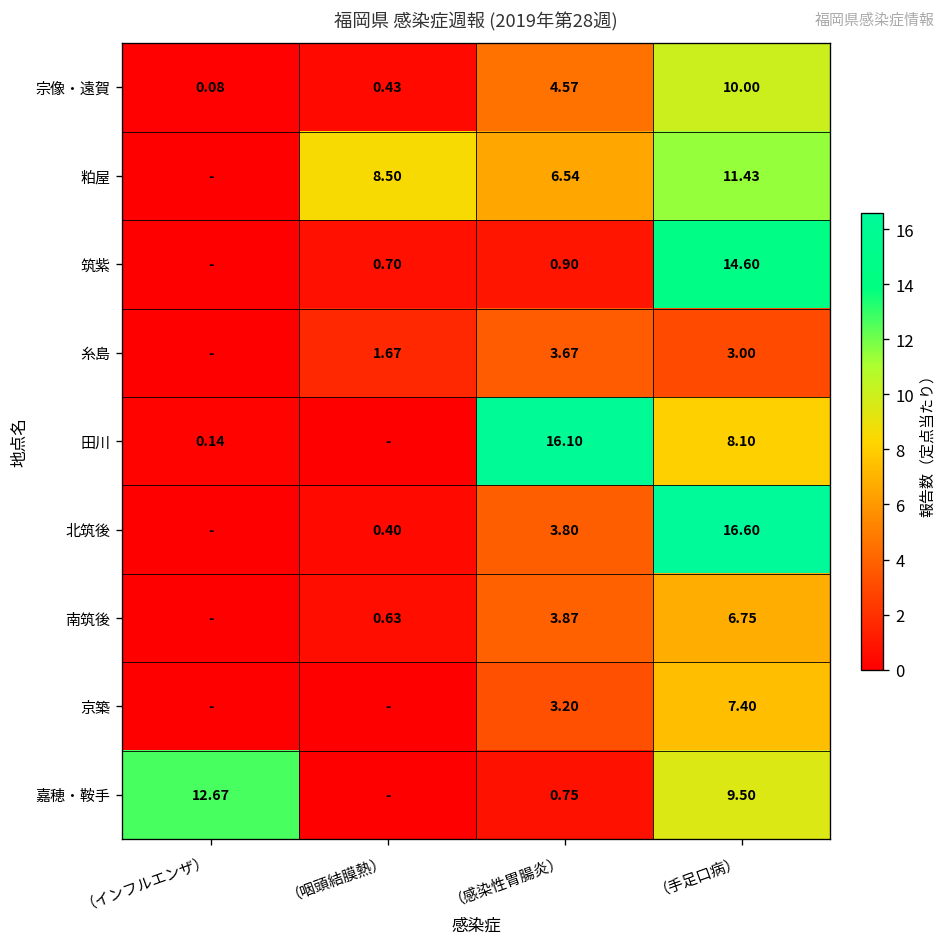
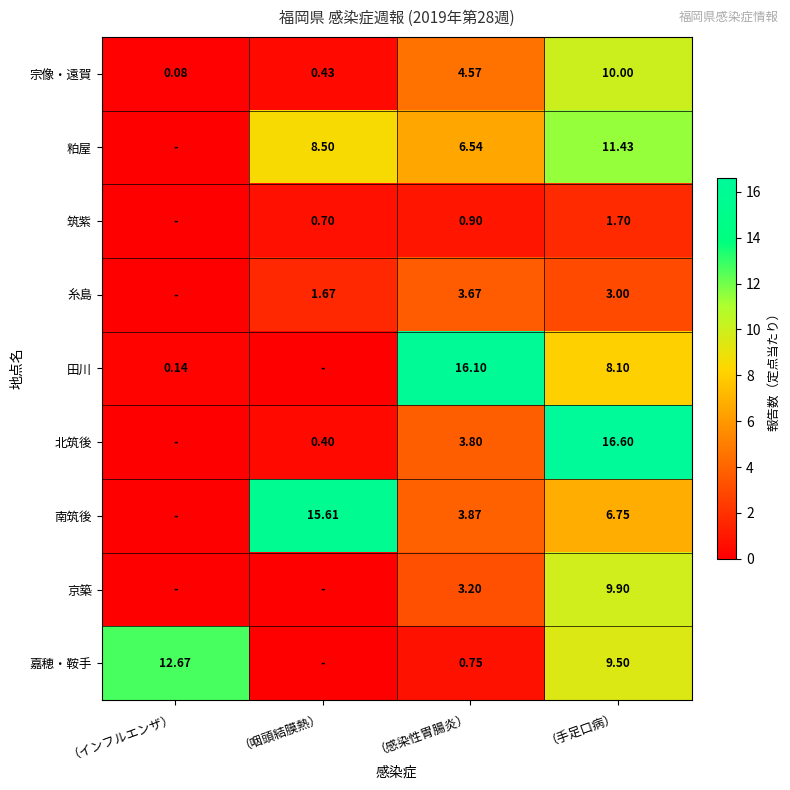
  {
    "宗像・遠賀": {
      "（インフルエンザ）": 0.08,
      "（咽頭結膜熱）": 0.43,
      "（感染性胃腸炎）": 4.57,
      "（手足口病）": 10.00
    },
    "粕屋": {
      "（咽頭結膜熱）": 8.50,
      "（感染性胃腸炎）": 6.54,
      "（手足口病）": 11.43
    },
    "筑紫": {
      "（咽頭結膜熱）": 0.70,
      "（感染性胃腸炎）": 0.90,
-     "（手足口病）": 14.60
+     "（手足口病）": 1.70
    },
    "糸島": {
      "（咽頭結膜熱）": 1.67,
      "（感染性胃腸炎）": 3.67,
      "（手足口病）": 3.00
    },
    "田川": {
      "（インフルエンザ）": 0.14,
      "（感染性胃腸炎）": 16.10,
      "（手足口病）": 8.10
    },
    "北筑後": {
      "（咽頭結膜熱）": 0.40,
      "（感染性胃腸炎）": 3.80,
      "（手足口病）": 16.60
    },
    "南筑後": {
-     "（咽頭結膜熱）": 0.63,
+     "（咽頭結膜熱）": 15.61,
      "（感染性胃腸炎）": 3.87,
      "（手足口病）": 6.75
    },
    "京築": {
      "（感染性胃腸炎）": 3.20,
-     "（手足口病）": 7.40
+     "（手足口病）": 9.90
    },
    "嘉穂・鞍手": {
      "（インフルエンザ）": 12.67,
      "（感染性胃腸炎）": 0.75,
      "（手足口病）": 9.50
    }
  }
